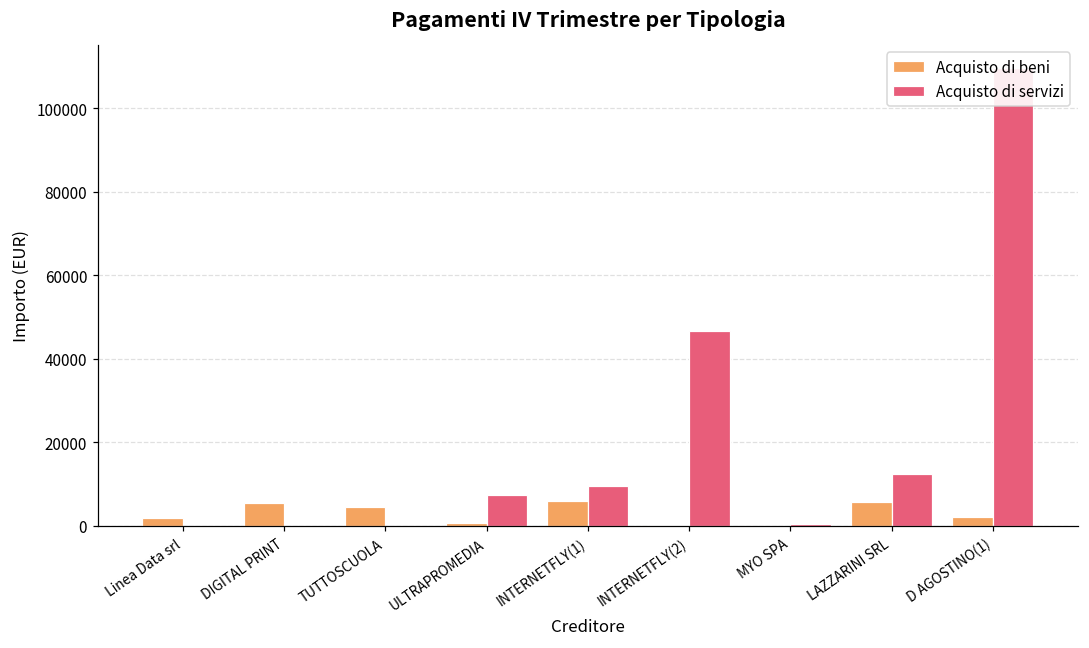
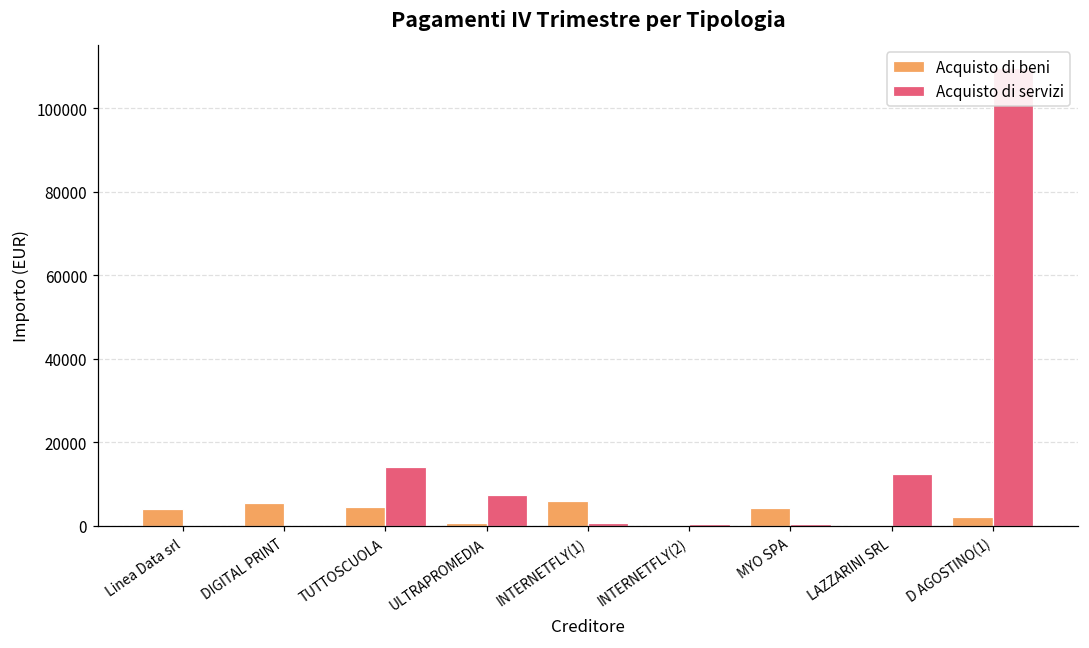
  {
    "Acquisto di beni": {
-     "Linea Data srl": 2000,
+     "Linea Data srl": 4000,
      "DIGITAL PRINT": 5000,
      "TUTTOSCUOLA": 4000,
      "ULTRAPROMEDIA": 1000,
      "INTERNETFLY(1)": 6000,
-     "MYO SPA": 0,
-     "LAZZARINI SRL": 6000,
+     "MYO SPA": 4000,
+     "LAZZARINI SRL": 0,
      "D AGOSTINO(1)": 2000
    },
    "Acquisto di servizi": {
-     "TUTTOSCUOLA": 0,
+     "TUTTOSCUOLA": 14000,
      "ULTRAPROMEDIA": 7000,
-     "INTERNETFLY(1)": 10000,
-     "INTERNETFLY(2)": 47000,
+     "INTERNETFLY(1)": 1000,
+     "INTERNETFLY(2)": 1000,
      "LAZZARINI SRL": 12000
    }
  }
